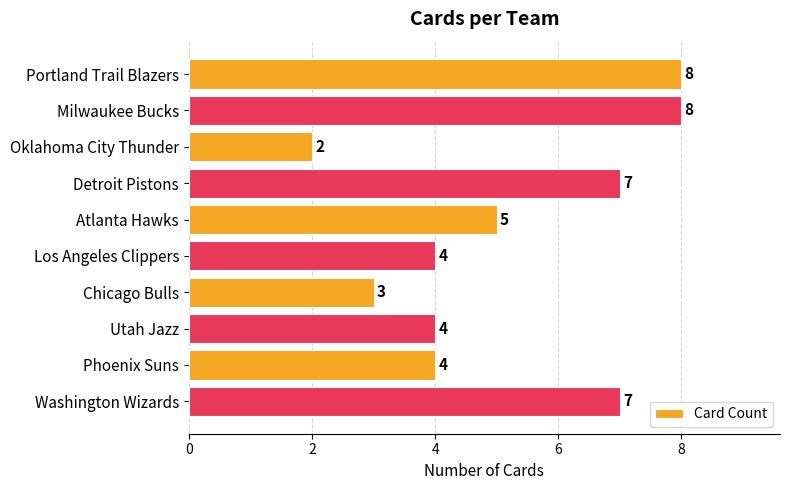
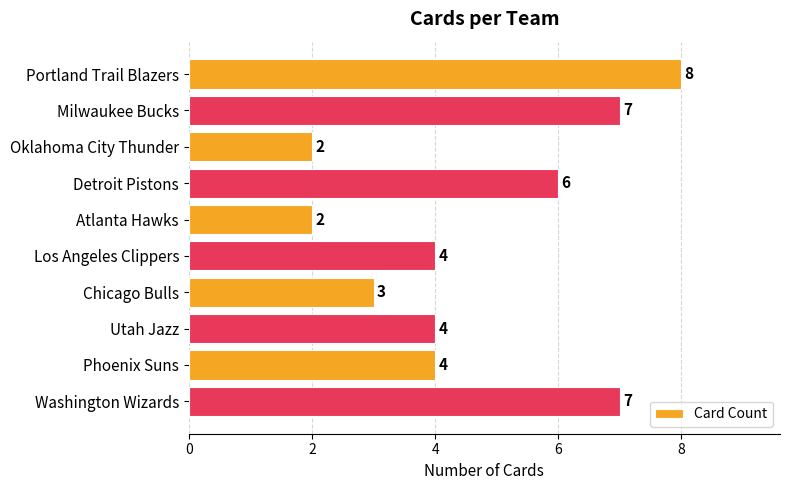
  {
    "Portland Trail Blazers": 8,
-   "Milwaukee Bucks": 8,
+   "Milwaukee Bucks": 7,
    "Oklahoma City Thunder": 2,
-   "Detroit Pistons": 7,
-   "Atlanta Hawks": 5,
+   "Detroit Pistons": 6,
+   "Atlanta Hawks": 2,
    "Los Angeles Clippers": 4,
    "Chicago Bulls": 3,
    "Utah Jazz": 4,
    "Phoenix Suns": 4,
    "Washington Wizards": 7
  }
